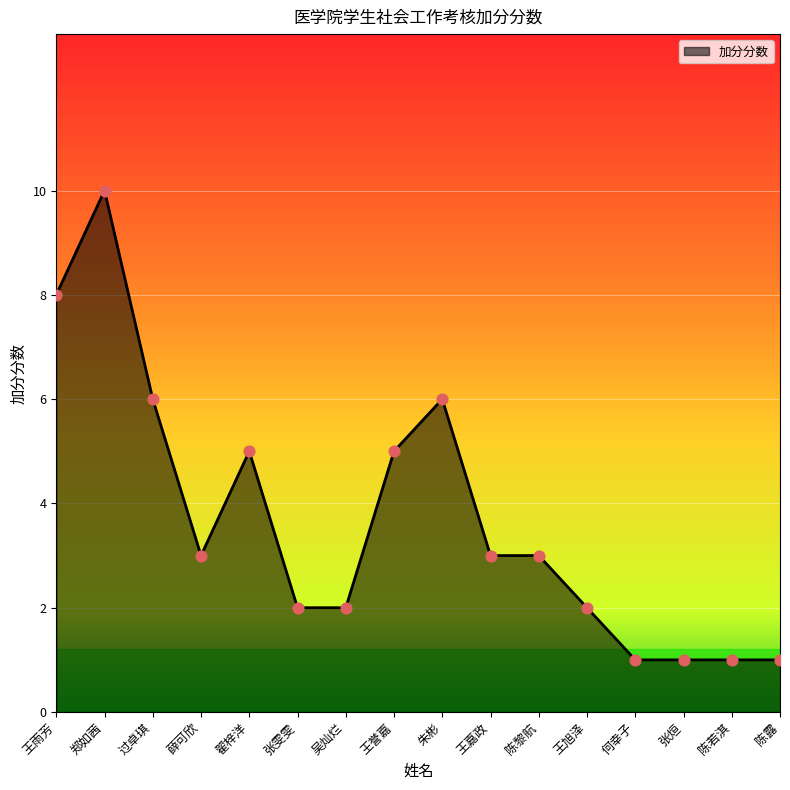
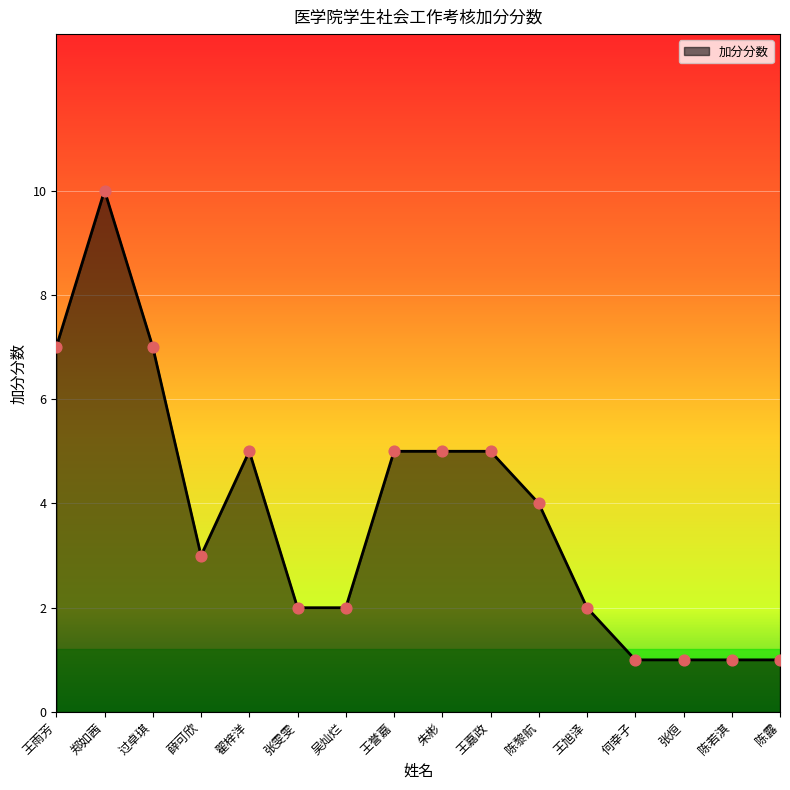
  {
-   "王雨芳": 8,
+   "王雨芳": 7,
    "郑如茜": 10,
-   "过卓琪": 6,
+   "过卓琪": 7,
    "薛可欣": 3,
    "翟梓洋": 5,
    "张雯雯": 2,
    "吴灿烂": 2,
    "王誉嘉": 5,
-   "朱彬": 6,
-   "王嘉政": 3,
-   "陈黎航": 3,
+   "朱彬": 5,
+   "王嘉政": 5,
+   "陈黎航": 4,
    "王旭泽": 2
  }
